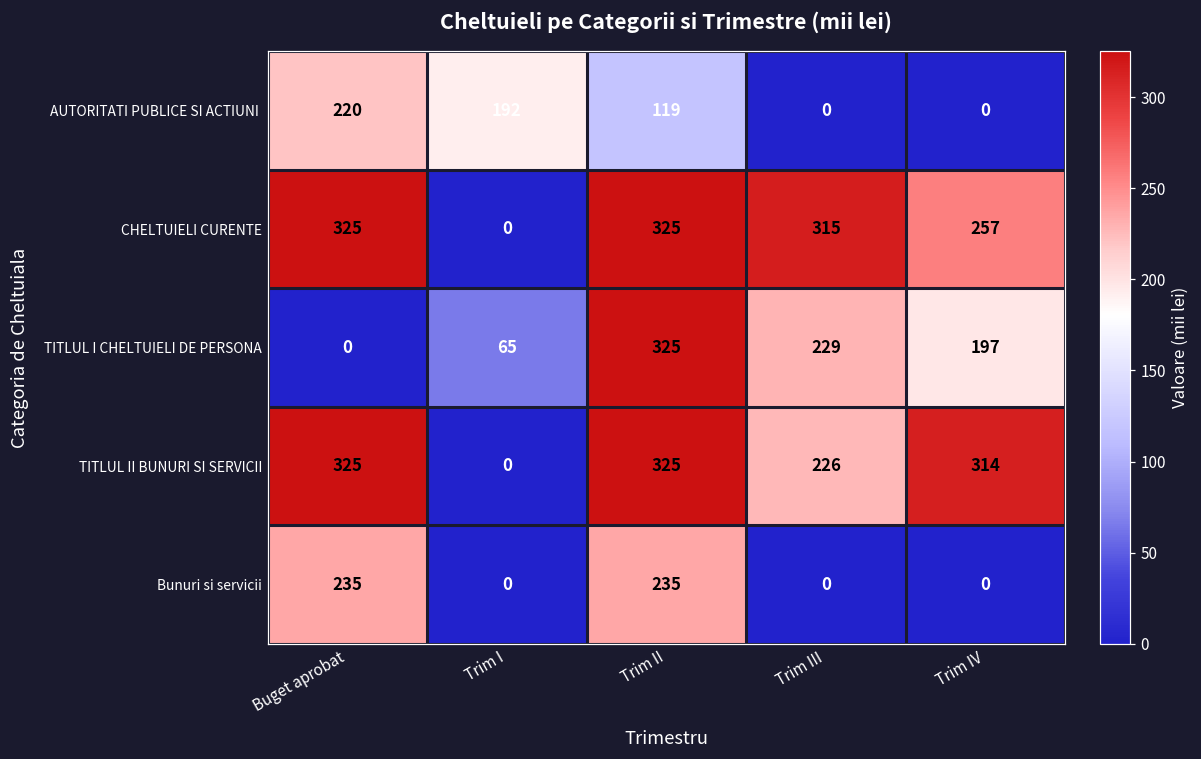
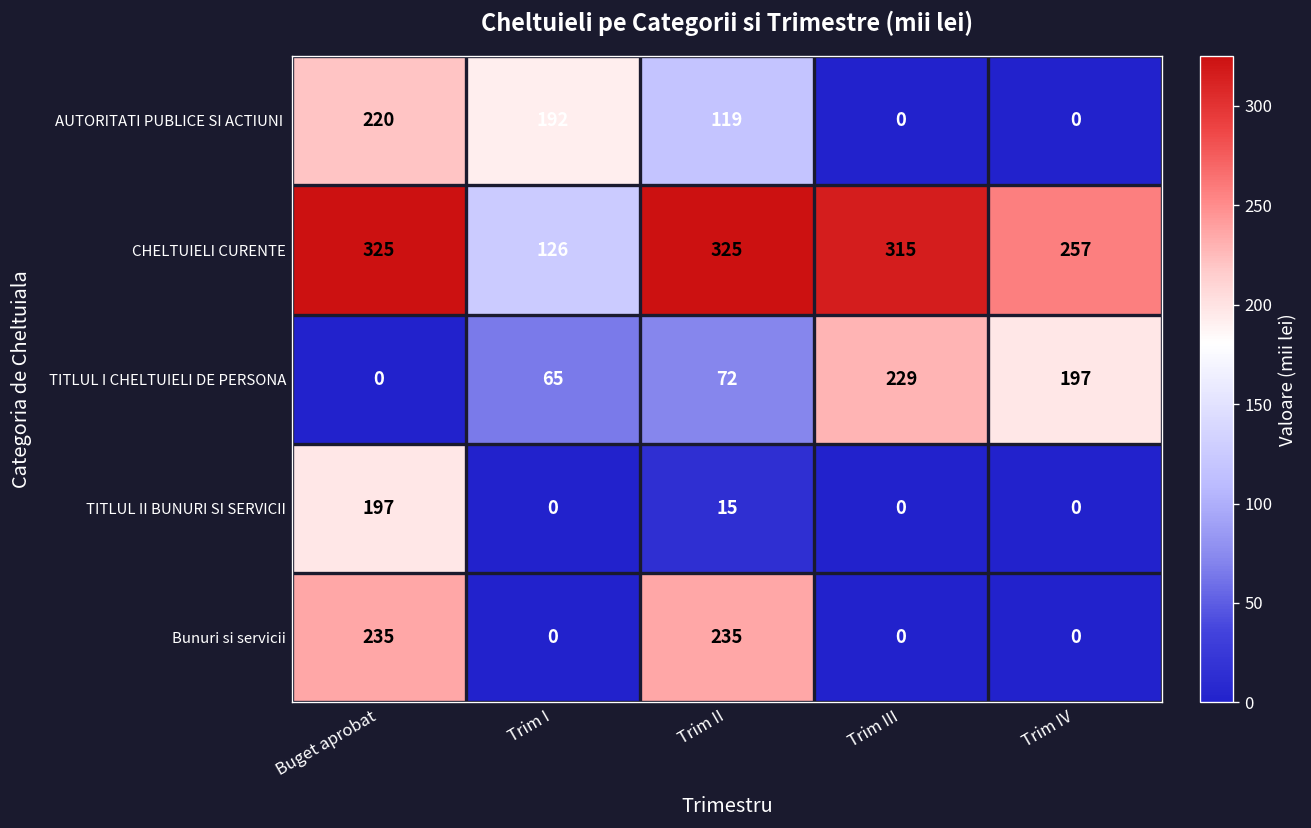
  {
    "AUTORITATI PUBLICE SI ACTIUNI": {
      "Buget aprobat": 220,
      "Trim II": 119,
      "Trim III": 0,
      "Trim IV": 0
    },
    "CHELTUIELI CURENTE": {
      "Buget aprobat": 325,
-     "Trim I": 0,
+     "Trim I": 126,
      "Trim II": 325,
      "Trim III": 315,
      "Trim IV": 257
    },
    "TITLUL I CHELTUIELI DE PERSONA": {
      "Buget aprobat": 0,
      "Trim I": 65,
-     "Trim II": 325,
+     "Trim II": 72,
      "Trim III": 229,
      "Trim IV": 197
    },
    "TITLUL II BUNURI SI SERVICII": {
-     "Buget aprobat": 325,
+     "Buget aprobat": 197,
      "Trim I": 0,
-     "Trim II": 325,
-     "Trim III": 226,
-     "Trim IV": 314
+     "Trim II": 15,
+     "Trim III": 0,
+     "Trim IV": 0
    },
    "Bunuri si servicii": {
      "Buget aprobat": 235,
      "Trim I": 0,
      "Trim II": 235,
      "Trim III": 0,
      "Trim IV": 0
    }
  }
